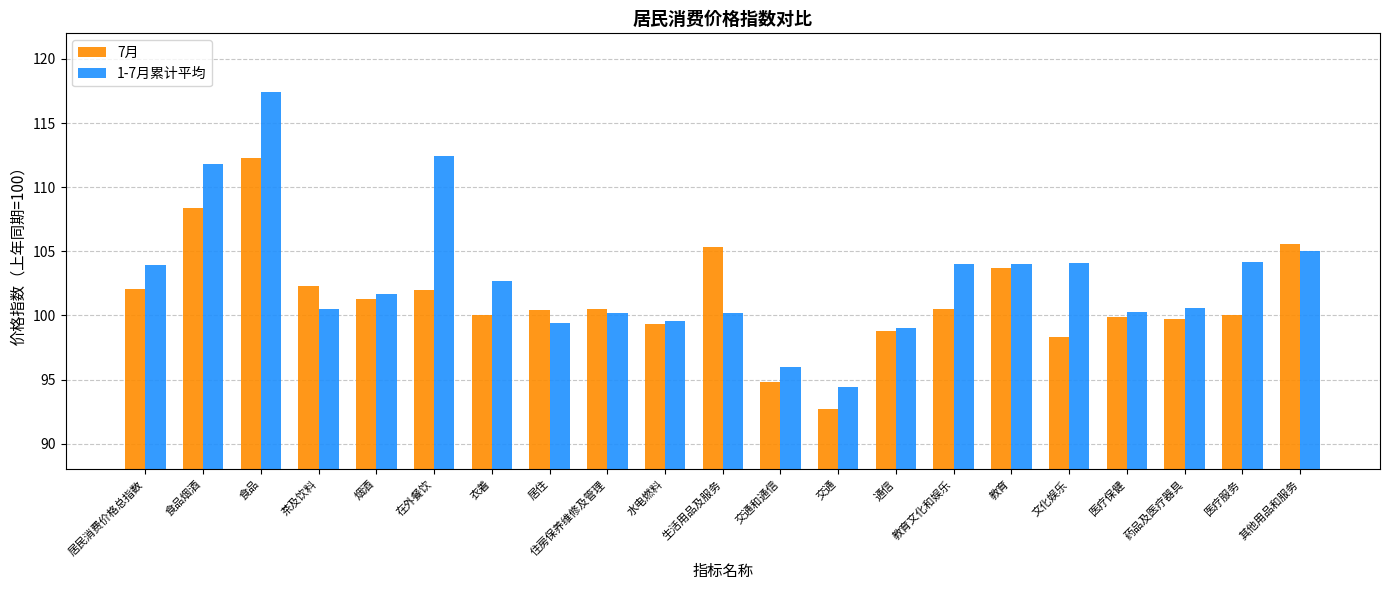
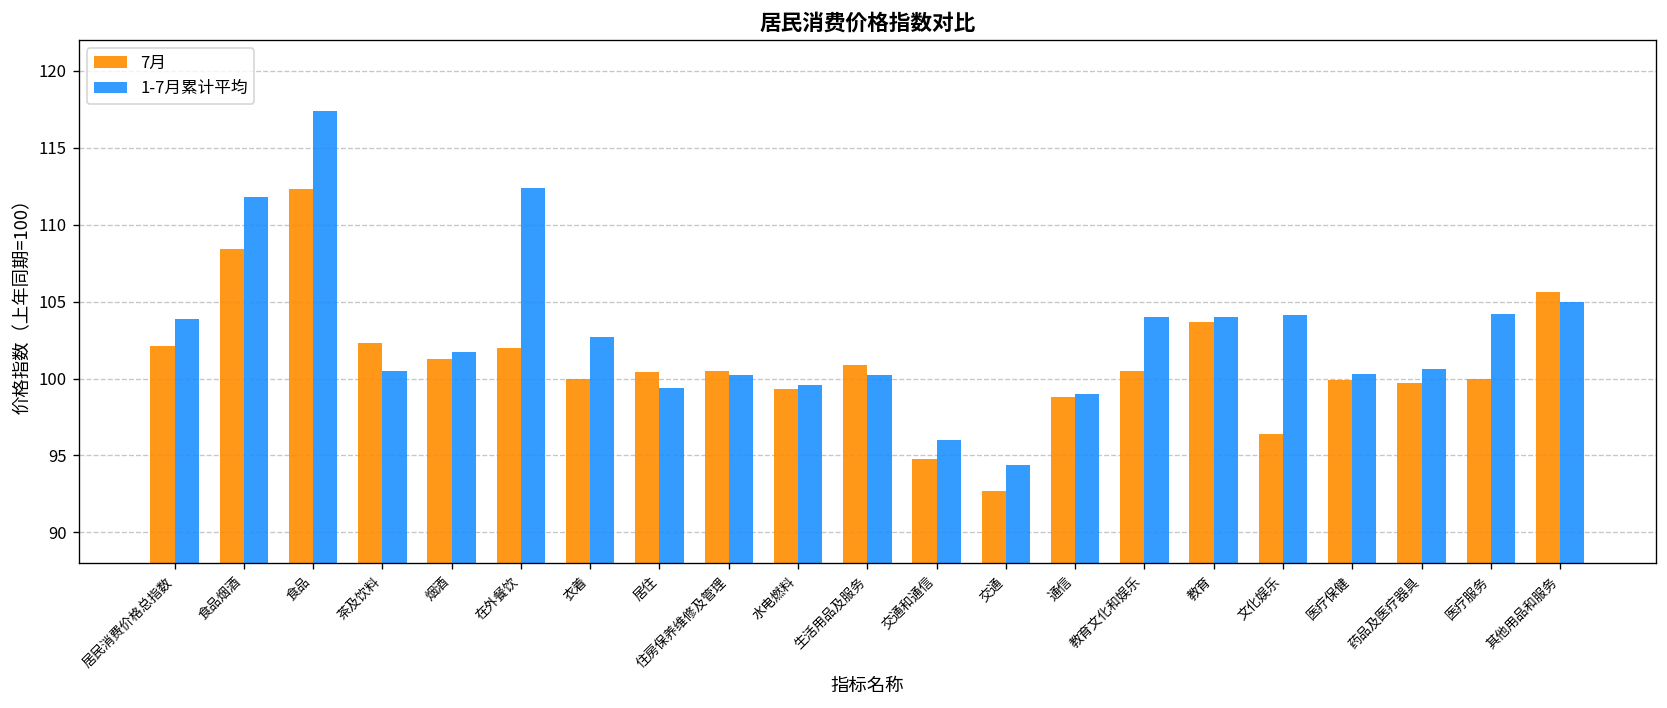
  {
    "7月": {
      "居民消费价格总指数": 102.1,
      "食品烟酒": 108.4,
      "食品": 112.3,
      "茶及饮料": 102.3,
      "烟酒": 101.3,
      "在外餐饮": 102.0,
      "衣着": 100.0,
      "居住": 100.4,
      "住房保养维修及管理": 100.5,
      "水电燃料": 99.3,
-     "生活用品及服务": 105.3,
+     "生活用品及服务": 100.9,
      "交通和通信": 94.8,
      "交通": 92.7,
      "通信": 98.8,
      "教育文化和娱乐": 100.5,
      "教育": 103.7,
-     "文化娱乐": 98.3,
+     "文化娱乐": 96.4,
      "医疗保健": 99.9,
      "药品及医疗器具": 99.7,
      "医疗服务": 100.0,
      "其他用品和服务": 105.6
    },
    "1-7月累计平均": {
      "居民消费价格总指数": 103.9,
      "食品烟酒": 111.8,
      "食品": 117.4,
      "茶及饮料": 100.5,
      "烟酒": 101.7,
      "在外餐饮": 112.4,
      "衣着": 102.7,
      "居住": 99.4,
      "住房保养维修及管理": 100.2,
      "水电燃料": 99.6,
      "生活用品及服务": 100.2,
      "交通和通信": 96.0,
      "交通": 94.4,
      "通信": 99.0,
      "教育文化和娱乐": 104.0,
      "教育": 104.0,
      "文化娱乐": 104.1,
      "医疗保健": 100.3,
      "药品及医疗器具": 100.6,
      "医疗服务": 104.2,
      "其他用品和服务": 105.0
    }
  }
